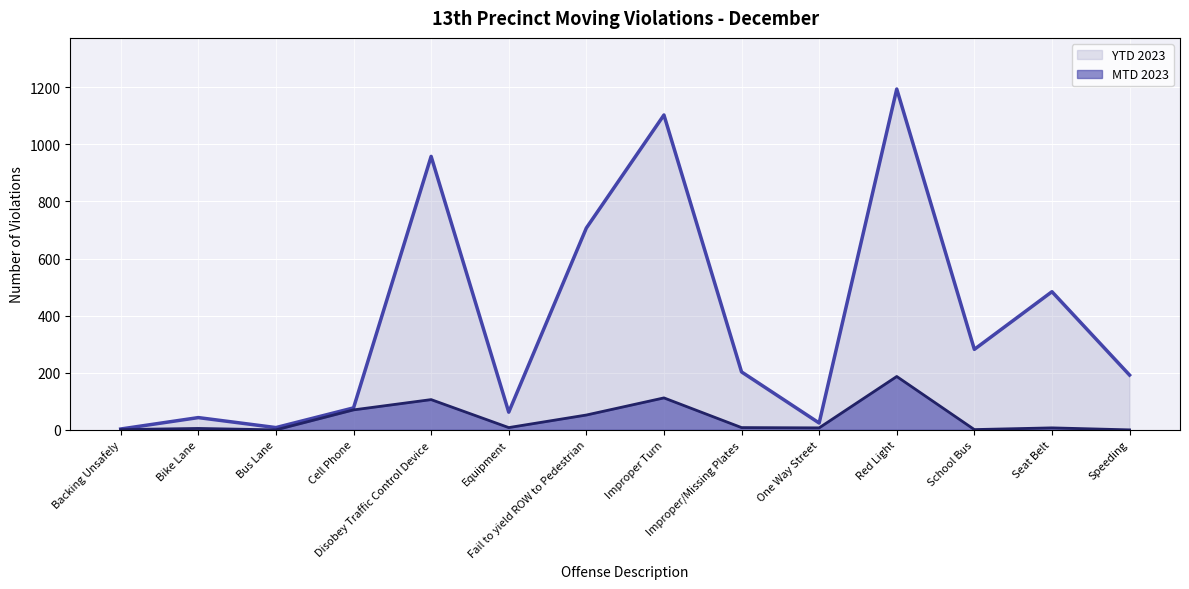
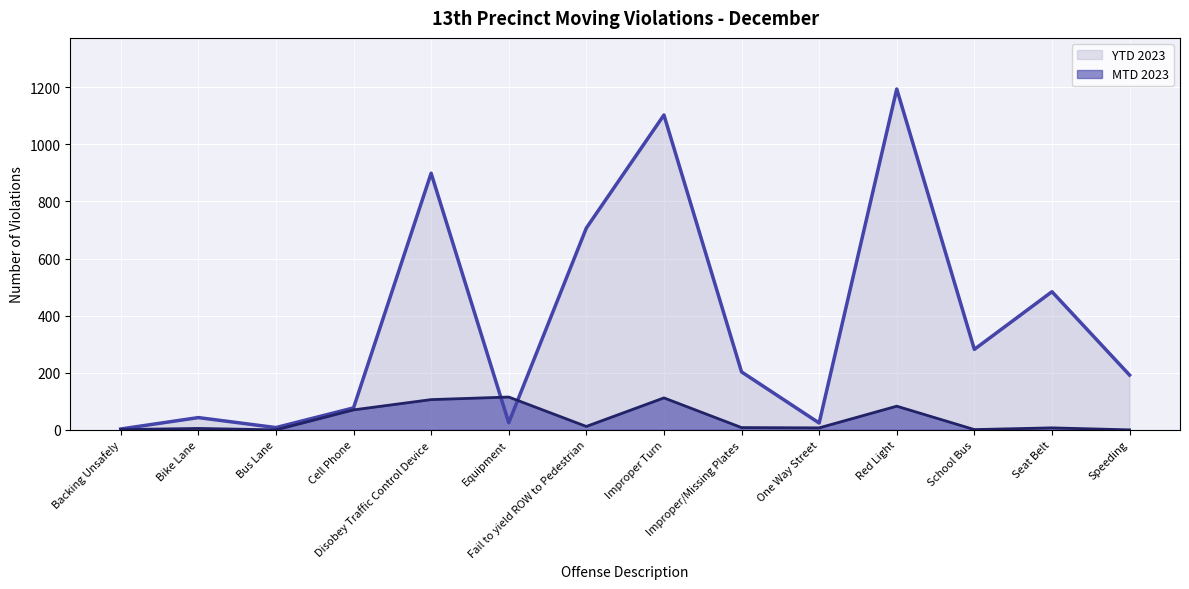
  {
    "YTD 2023": {
      "Bike Lane": 40,
-     "Disobey Traffic Control Device": 960,
-     "Equipment": 60,
+     "Disobey Traffic Control Device": 900,
+     "Equipment": 30,
      "Fail to yield ROW to Pedestrian": 710,
      "Improper Turn": 1100,
      "Improper/Missing Plates": 200,
      "One Way Street": 20,
      "Red Light": 1190,
      "School Bus": 280,
      "Seat Belt": 480,
      "Speeding": 190
    },
    "MTD 2023": {
      "Bike Lane": 10,
      "Disobey Traffic Control Device": 110,
-     "Equipment": 10,
-     "Fail to yield ROW to Pedestrian": 50,
+     "Equipment": 120,
+     "Fail to yield ROW to Pedestrian": 10,
      "Improper Turn": 110,
      "Improper/Missing Plates": 10,
      "One Way Street": 10,
-     "Red Light": 190,
+     "Red Light": 80,
      "School Bus": 0,
      "Seat Belt": 10,
      "Speeding": 0
    }
  }
